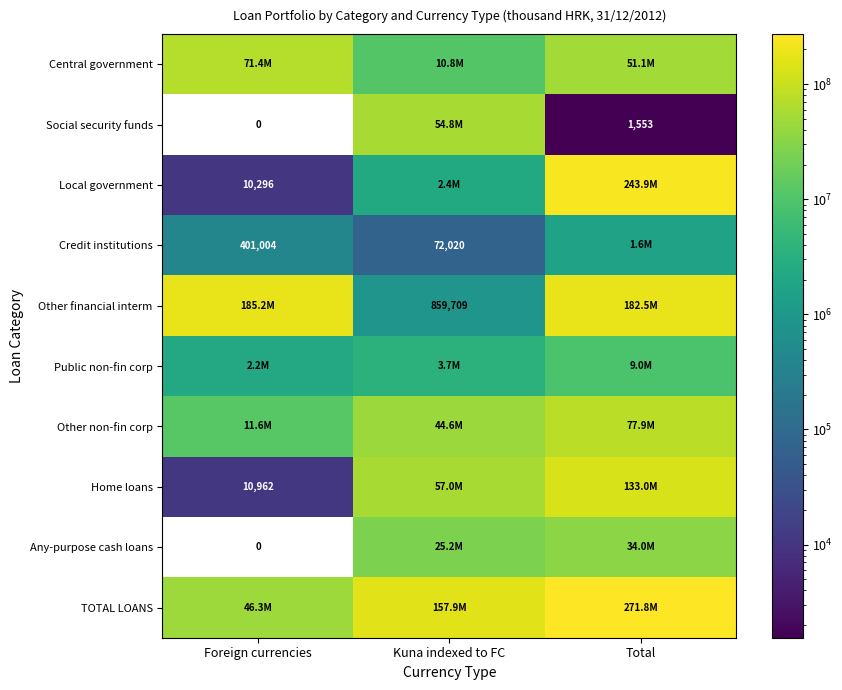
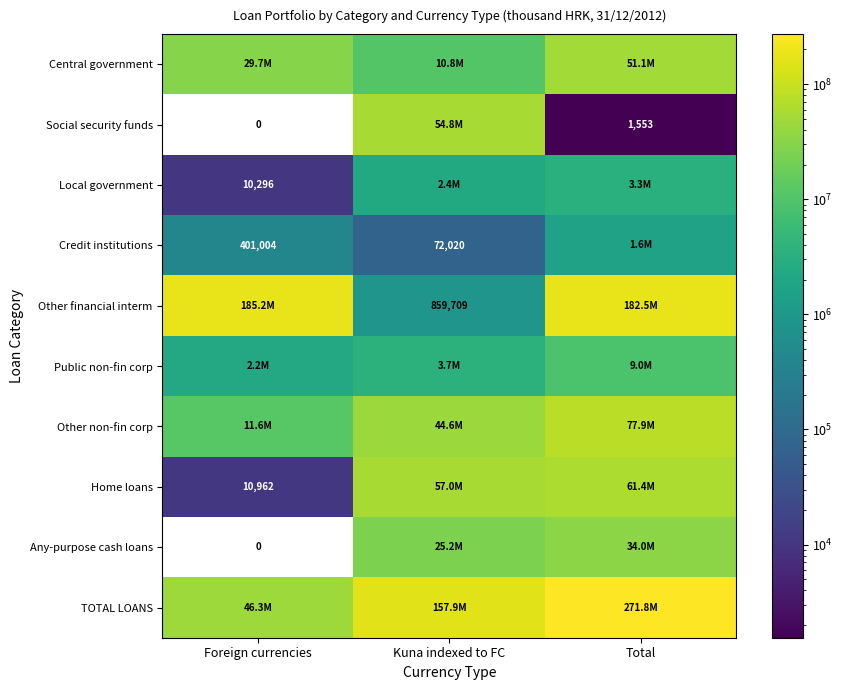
  {
    "Central government": {
-     "Foreign currencies": "71.4M",
+     "Foreign currencies": "29.7M",
      "Kuna indexed to FC": "10.8M",
      "Total": "51.1M"
    },
    "Social security funds": {
      "Foreign currencies": "0",
      "Kuna indexed to FC": "54.8M",
      "Total": "1,553"
    },
    "Local government": {
      "Foreign currencies": "10,296",
      "Kuna indexed to FC": "2.4M",
-     "Total": "243.9M"
+     "Total": "3.3M"
    },
    "Credit institutions": {
      "Foreign currencies": "401,004",
      "Kuna indexed to FC": "72,020",
      "Total": "1.6M"
    },
    "Other financial interm": {
      "Foreign currencies": "185.2M",
      "Kuna indexed to FC": "859,709",
      "Total": "182.5M"
    },
    "Public non-fin corp": {
      "Foreign currencies": "2.2M",
      "Kuna indexed to FC": "3.7M",
      "Total": "9.0M"
    },
    "Other non-fin corp": {
      "Foreign currencies": "11.6M",
      "Kuna indexed to FC": "44.6M",
      "Total": "77.9M"
    },
    "Home loans": {
      "Foreign currencies": "10,962",
      "Kuna indexed to FC": "57.0M",
-     "Total": "133.0M"
+     "Total": "61.4M"
    },
    "Any-purpose cash loans": {
      "Foreign currencies": "0",
      "Kuna indexed to FC": "25.2M",
      "Total": "34.0M"
    },
    "TOTAL LOANS": {
      "Foreign currencies": "46.3M",
      "Kuna indexed to FC": "157.9M",
      "Total": "271.8M"
    }
  }
